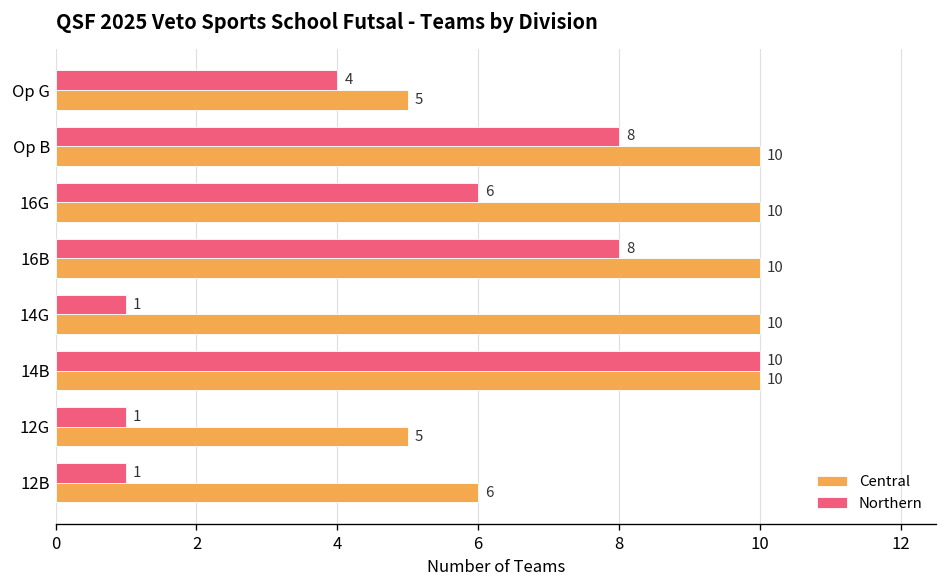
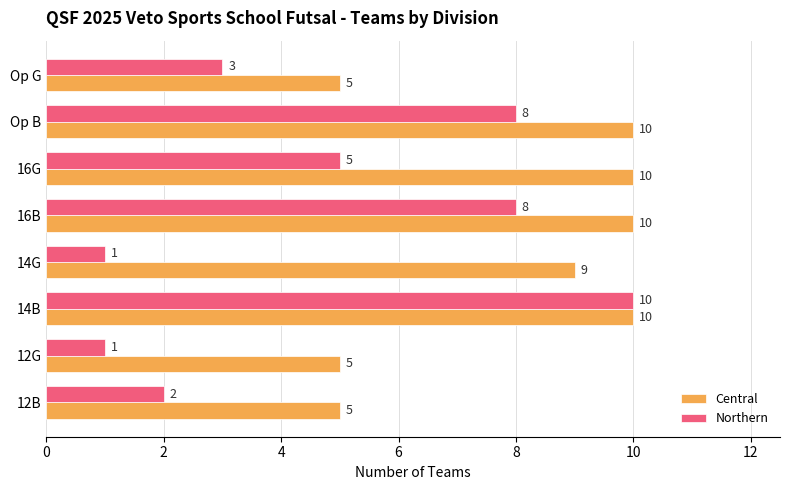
  {
    "Central": {
      "Op G": 5,
      "Op B": 10,
      "16G": 10,
      "16B": 10,
-     "14G": 10,
+     "14G": 9,
      "14B": 10,
      "12G": 5,
-     "12B": 6
+     "12B": 5
    },
    "Northern": {
-     "Op G": 4,
+     "Op G": 3,
      "Op B": 8,
-     "16G": 6,
+     "16G": 5,
      "16B": 8,
      "14G": 1,
      "14B": 10,
      "12G": 1,
-     "12B": 1
+     "12B": 2
    }
  }
